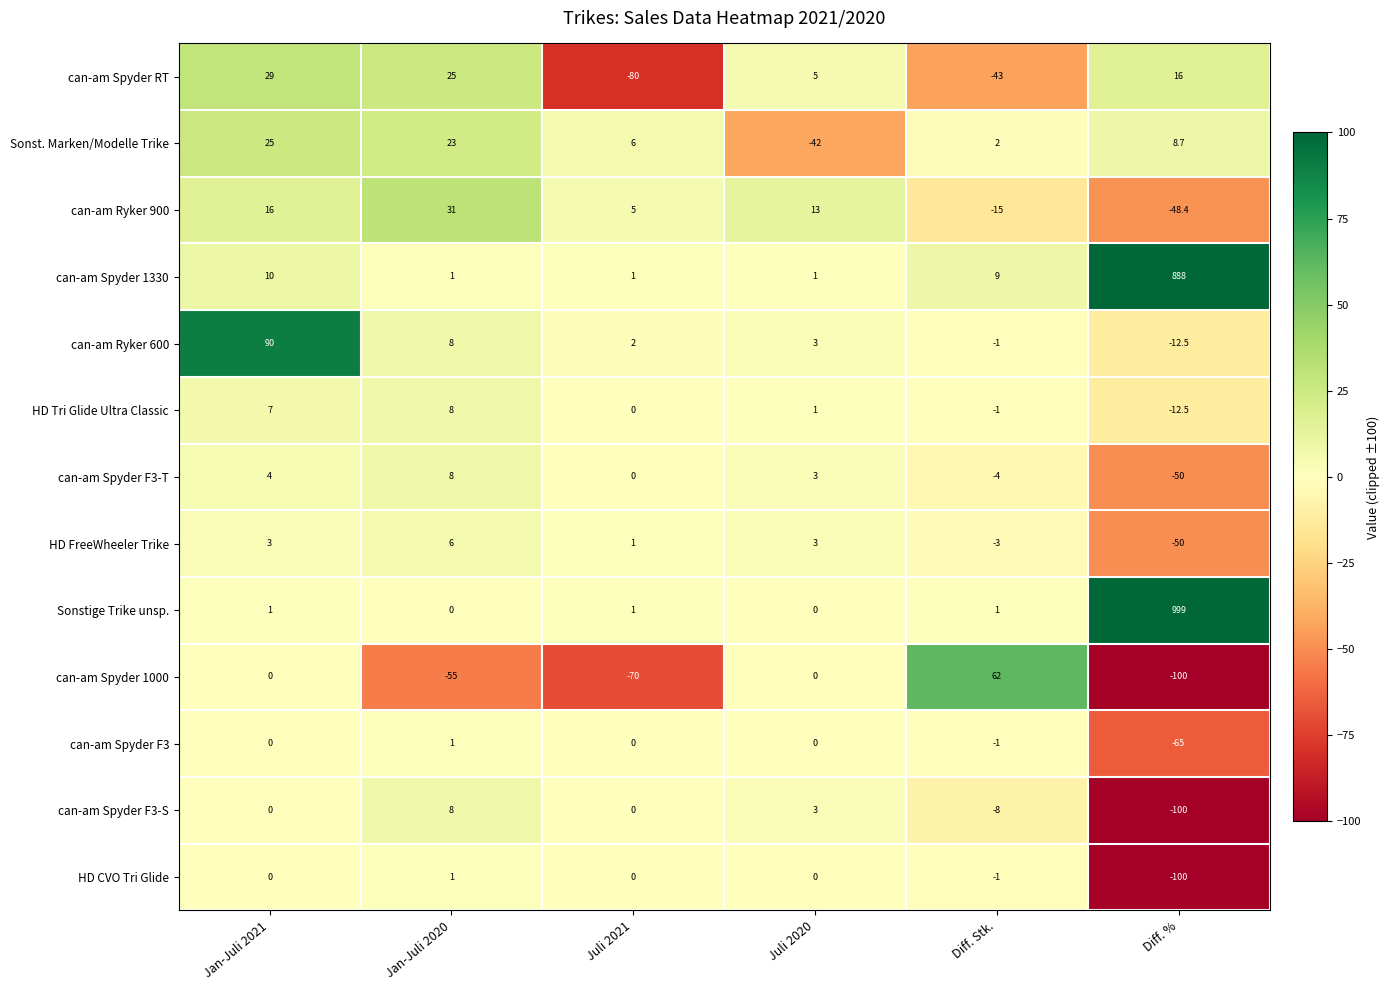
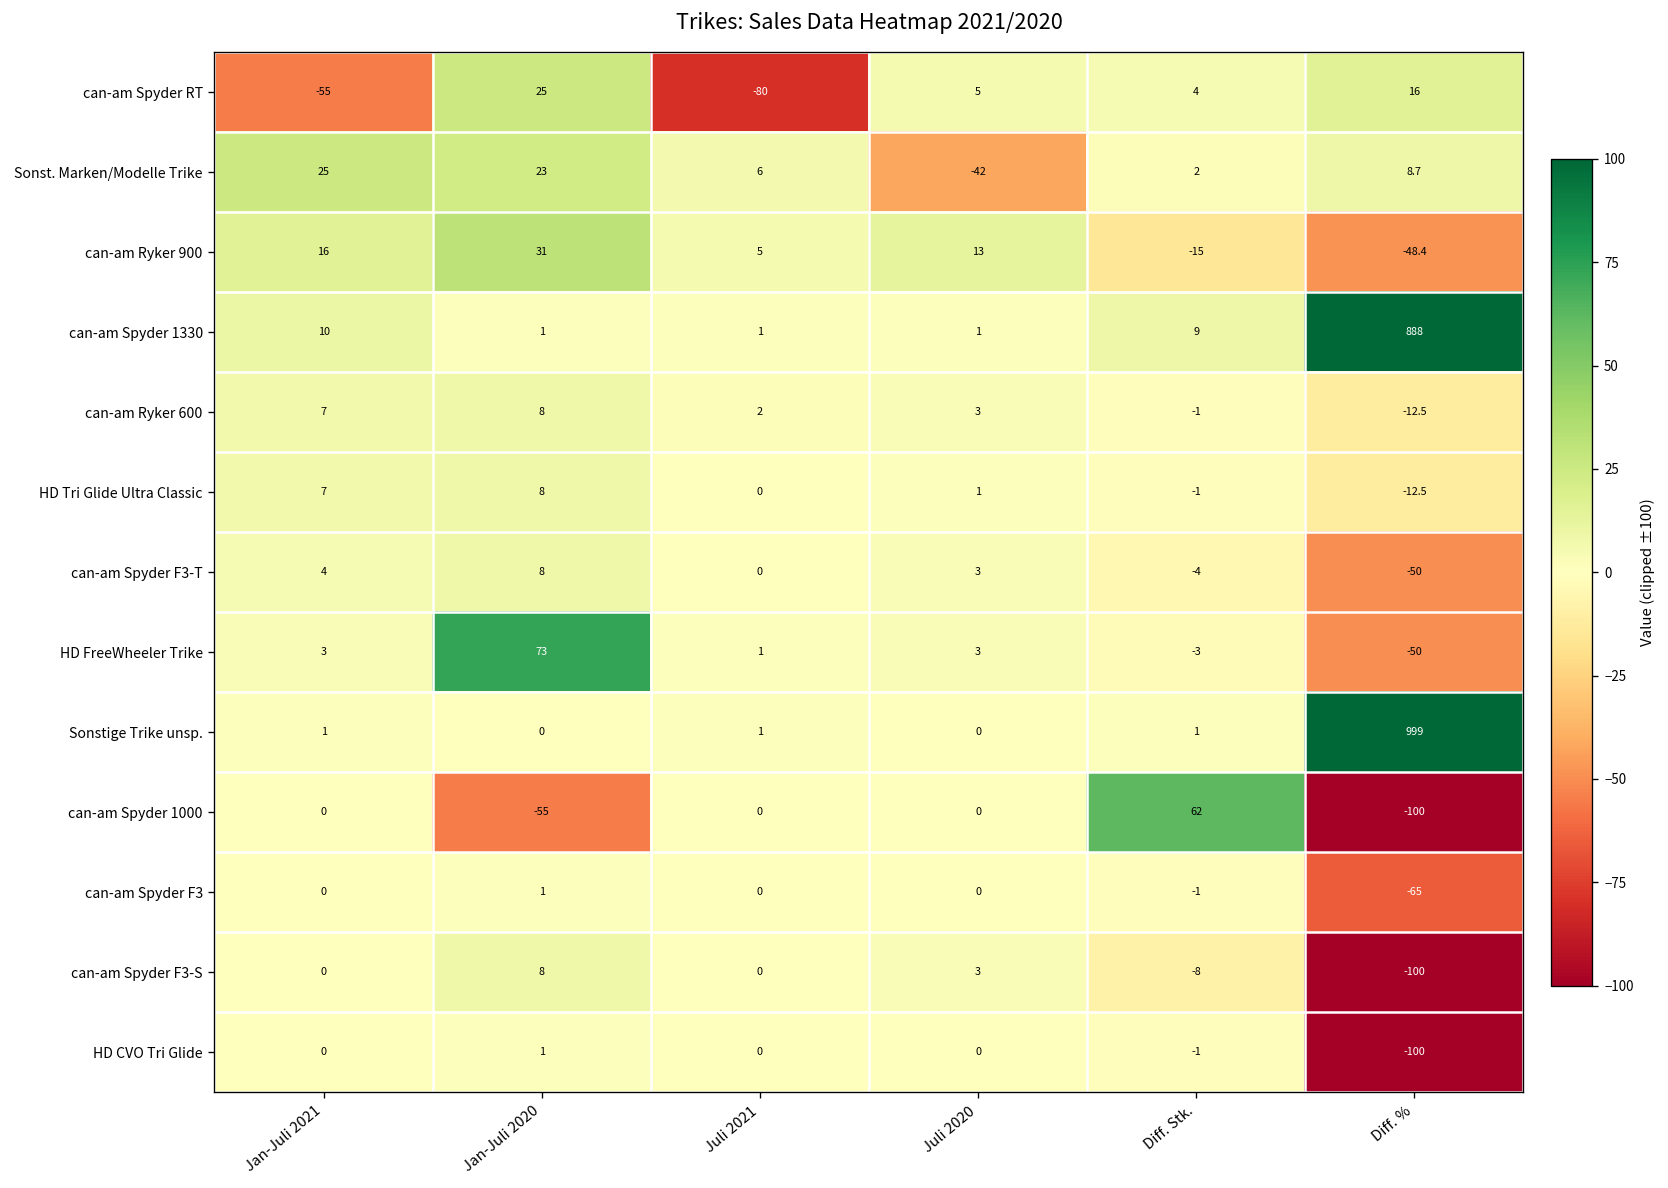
  {
    "can-am Spyder RT": {
-     "Jan-Juli 2021": 29,
+     "Jan-Juli 2021": -55,
      "Jan-Juli 2020": 25,
      "Juli 2021": -80,
      "Juli 2020": 5,
-     "Diff. Stk.": -43,
+     "Diff. Stk.": 4,
      "Diff. %": 16
    },
    "Sonst. Marken/Modelle Trike": {
      "Jan-Juli 2021": 25,
      "Jan-Juli 2020": 23,
      "Juli 2021": 6,
      "Juli 2020": -42,
      "Diff. Stk.": 2,
      "Diff. %": 8.7
    },
    "can-am Ryker 900": {
      "Jan-Juli 2021": 16,
      "Jan-Juli 2020": 31,
      "Juli 2021": 5,
      "Juli 2020": 13,
      "Diff. Stk.": -15,
      "Diff. %": -48.4
    },
    "can-am Spyder 1330": {
      "Jan-Juli 2021": 10,
      "Jan-Juli 2020": 1,
      "Juli 2021": 1,
      "Juli 2020": 1,
      "Diff. Stk.": 9,
      "Diff. %": 888
    },
    "can-am Ryker 600": {
-     "Jan-Juli 2021": 90,
+     "Jan-Juli 2021": 7,
      "Jan-Juli 2020": 8,
      "Juli 2021": 2,
      "Juli 2020": 3,
      "Diff. Stk.": -1,
      "Diff. %": -12.5
    },
    "HD Tri Glide Ultra Classic": {
      "Jan-Juli 2021": 7,
      "Jan-Juli 2020": 8,
      "Juli 2021": 0,
      "Juli 2020": 1,
      "Diff. Stk.": -1,
      "Diff. %": -12.5
    },
    "can-am Spyder F3-T": {
      "Jan-Juli 2021": 4,
      "Jan-Juli 2020": 8,
      "Juli 2021": 0,
      "Juli 2020": 3,
      "Diff. Stk.": -4,
      "Diff. %": -50
    },
    "HD FreeWheeler Trike": {
      "Jan-Juli 2021": 3,
-     "Jan-Juli 2020": 6,
+     "Jan-Juli 2020": 73,
      "Juli 2021": 1,
      "Juli 2020": 3,
      "Diff. Stk.": -3,
      "Diff. %": -50
    },
    "Sonstige Trike unsp.": {
      "Jan-Juli 2021": 1,
      "Jan-Juli 2020": 0,
      "Juli 2021": 1,
      "Juli 2020": 0,
      "Diff. Stk.": 1,
      "Diff. %": 999
    },
    "can-am Spyder 1000": {
      "Jan-Juli 2021": 0,
      "Jan-Juli 2020": -55,
-     "Juli 2021": -70,
+     "Juli 2021": 0,
      "Juli 2020": 0,
      "Diff. Stk.": 62,
      "Diff. %": -100
    },
    "can-am Spyder F3": {
      "Jan-Juli 2021": 0,
      "Jan-Juli 2020": 1,
      "Juli 2021": 0,
      "Juli 2020": 0,
      "Diff. Stk.": -1,
      "Diff. %": -65
    },
    "can-am Spyder F3-S": {
      "Jan-Juli 2021": 0,
      "Jan-Juli 2020": 8,
      "Juli 2021": 0,
      "Juli 2020": 3,
      "Diff. Stk.": -8,
      "Diff. %": -100
    },
    "HD CVO Tri Glide": {
      "Jan-Juli 2021": 0,
      "Jan-Juli 2020": 1,
      "Juli 2021": 0,
      "Juli 2020": 0,
      "Diff. Stk.": -1,
      "Diff. %": -100
    }
  }
